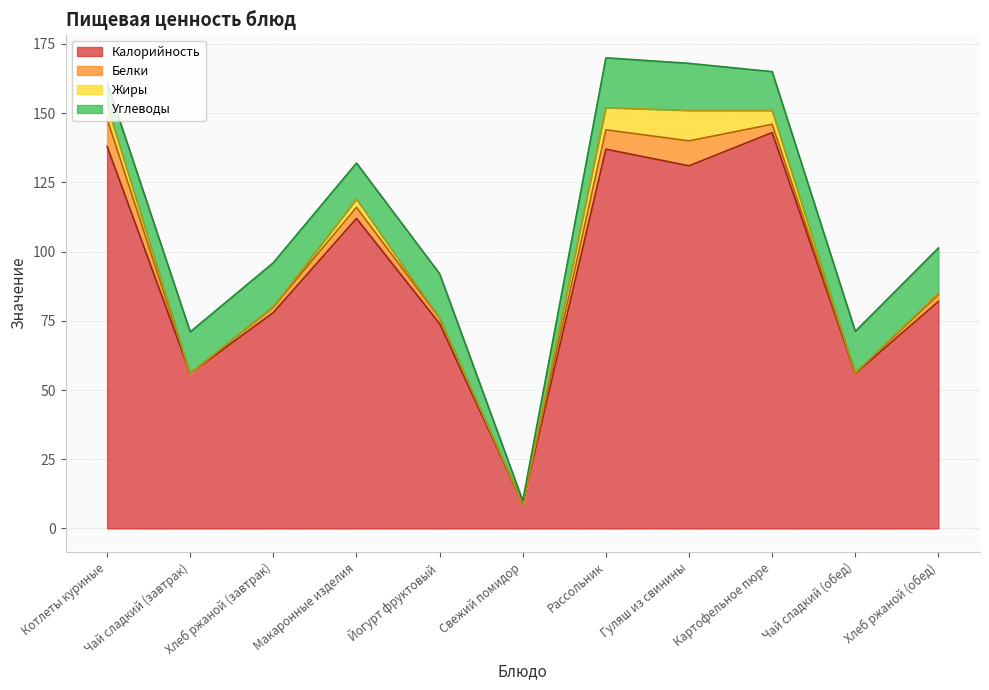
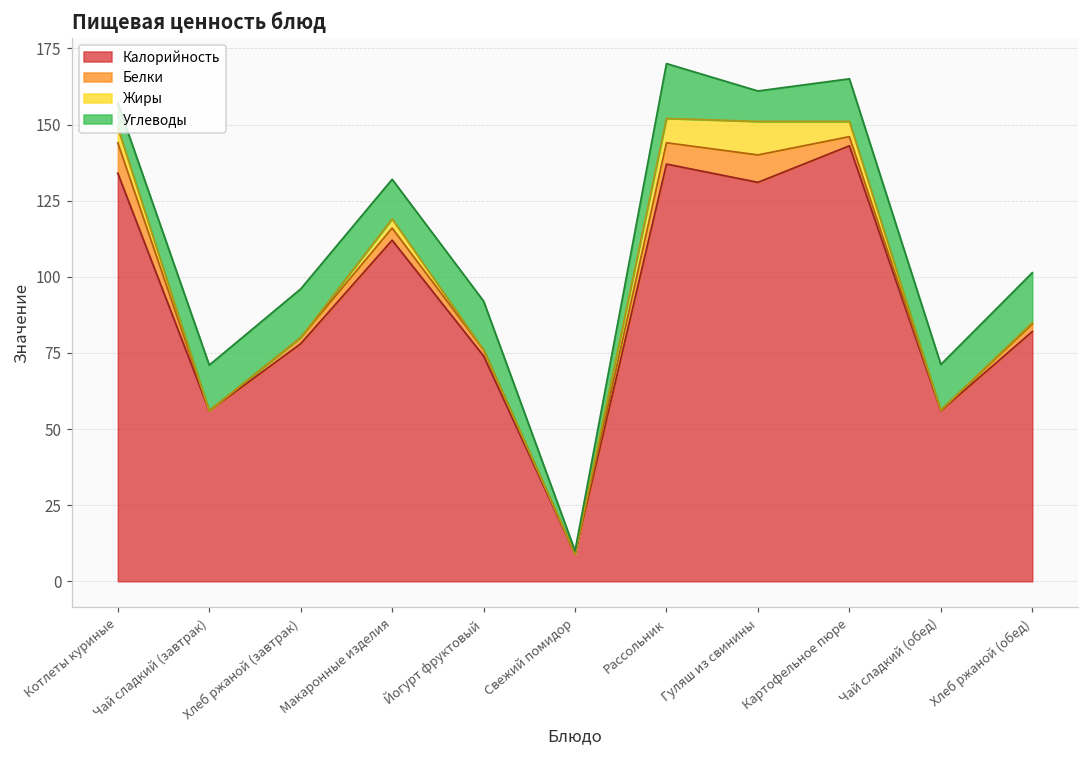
  {
    "Калорийность": {
-     "Котлеты куриные": 138,
+     "Котлеты куриные": 134,
      "Хлеб ржаной (завтрак)": 78,
      "Макаронные изделия": 112,
      "Йогурт фруктовый": 74,
      "Рассольник": 137,
      "Гуляш из свинины": 131,
      "Картофельное пюре": 143,
      "Хлеб ржаной (обед)": 82
    },
    "Белки": {
      "Макаронные изделия": 4,
      "Рассольник": 7,
      "Гуляш из свинины": 9,
      "Картофельное пюре": 3
    },
    "Жиры": {
      "Макаронные изделия": 3,
      "Рассольник": 8,
      "Гуляш из свинины": 11,
      "Картофельное пюре": 5
    },
    "Углеводы": {
      "Чай сладкий (завтрак)": 15,
      "Хлеб ржаной (завтрак)": 16,
      "Макаронные изделия": 13,
      "Йогурт фруктовый": 16,
      "Свежий помидор": 1,
      "Рассольник": 18,
-     "Гуляш из свинины": 17,
+     "Гуляш из свинины": 10,
      "Картофельное пюре": 14,
      "Чай сладкий (обед)": 15,
      "Хлеб ржаной (обед)": 16
    }
  }
